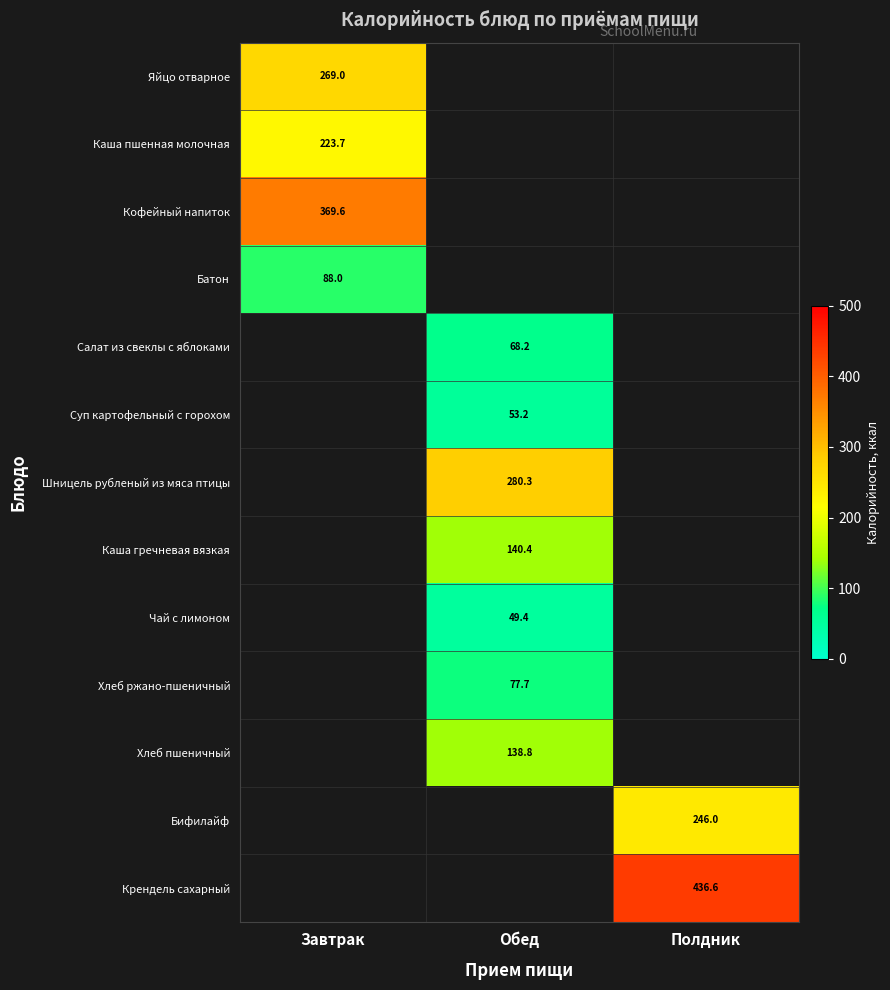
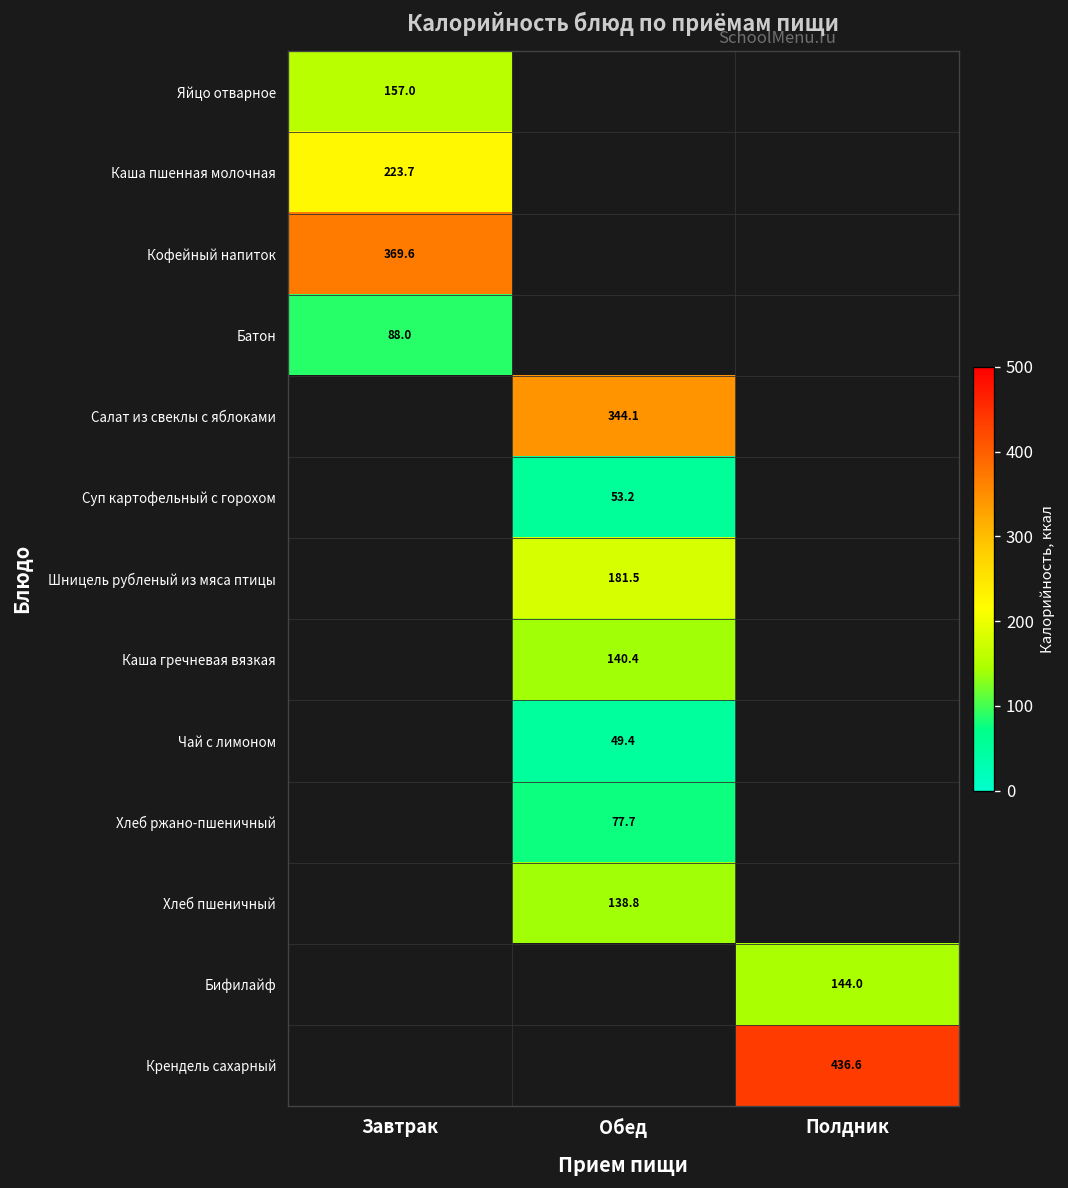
  {
    "Яйцо отварное": {
-     "Завтрак": 269.0
+     "Завтрак": 157.0
    },
    "Каша пшенная молочная": {
      "Завтрак": 223.7
    },
    "Кофейный напиток": {
      "Завтрак": 369.6
    },
    "Батон": {
      "Завтрак": 88.0
    },
    "Салат из свеклы с яблоками": {
-     "Обед": 68.2
+     "Обед": 344.1
    },
    "Суп картофельный с горохом": {
      "Обед": 53.2
    },
    "Шницель рубленый из мяса птицы": {
-     "Обед": 280.3
+     "Обед": 181.5
    },
    "Каша гречневая вязкая": {
      "Обед": 140.4
    },
    "Чай с лимоном": {
      "Обед": 49.4
    },
    "Хлеб ржано-пшеничный": {
      "Обед": 77.7
    },
    "Хлеб пшеничный": {
      "Обед": 138.8
    },
    "Бифилайф": {
-     "Полдник": 246.0
+     "Полдник": 144.0
    },
    "Крендель сахарный": {
      "Полдник": 436.6
    }
  }
